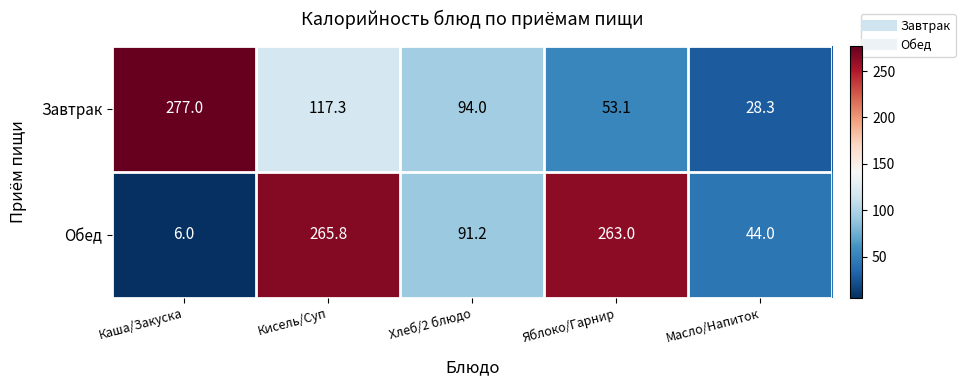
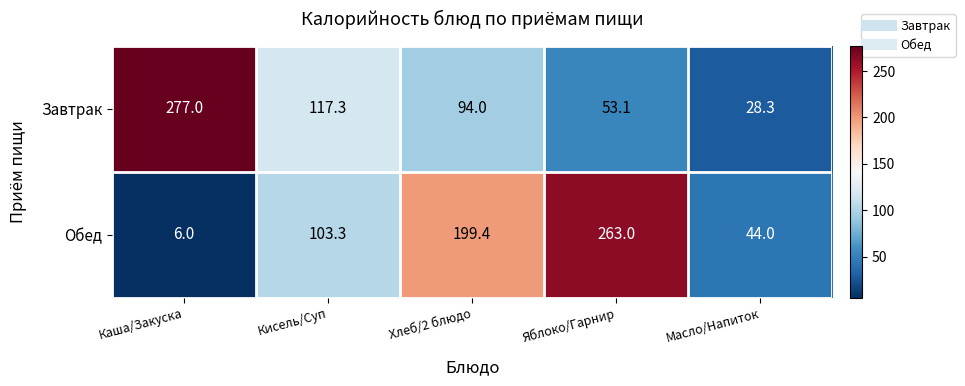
  {
    "Завтрак": {
      "Каша/Закуска": 277.0,
      "Кисель/Суп": 117.3,
      "Хлеб/2 блюдо": 94.0,
      "Яблоко/Гарнир": 53.1,
      "Масло/Напиток": 28.3
    },
    "Обед": {
      "Каша/Закуска": 6.0,
-     "Кисель/Суп": 265.8,
-     "Хлеб/2 блюдо": 91.2,
+     "Кисель/Суп": 103.3,
+     "Хлеб/2 блюдо": 199.4,
      "Яблоко/Гарнир": 263.0,
      "Масло/Напиток": 44.0
    }
  }
